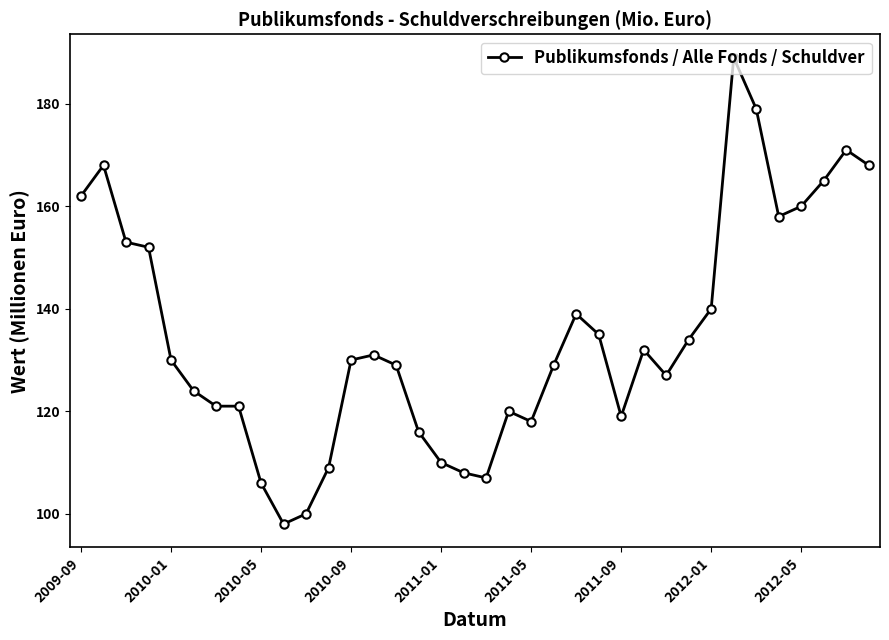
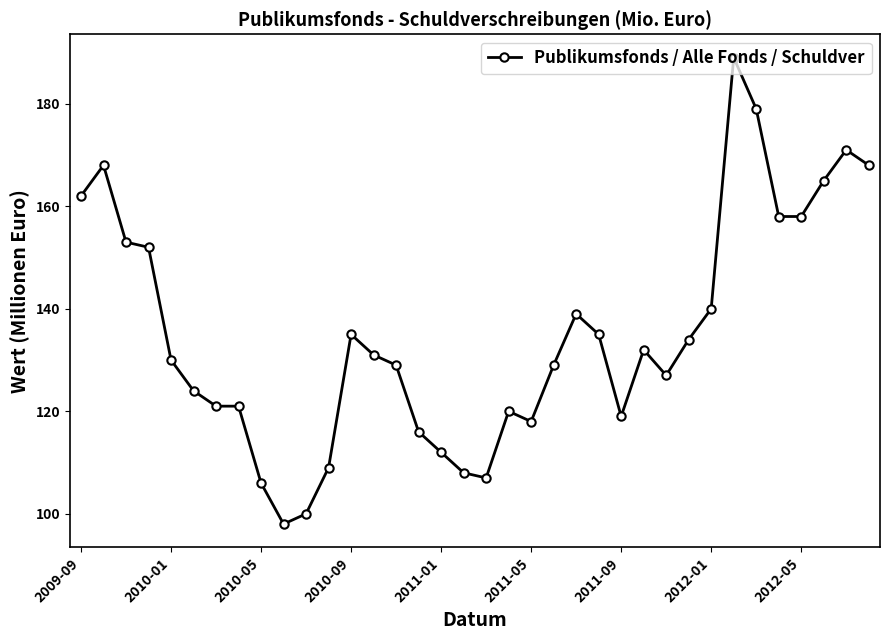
  {
    "2009-09": 162,
    "2010-01": 130,
    "2010-05": 106,
-   "2010-09": 130,
-   "2011-01": 110,
+   "2010-09": 135,
+   "2011-01": 112,
    "2011-05": 118,
    "2011-09": 119,
    "2012-01": 140,
-   "2012-05": 160
+   "2012-05": 158
  }
